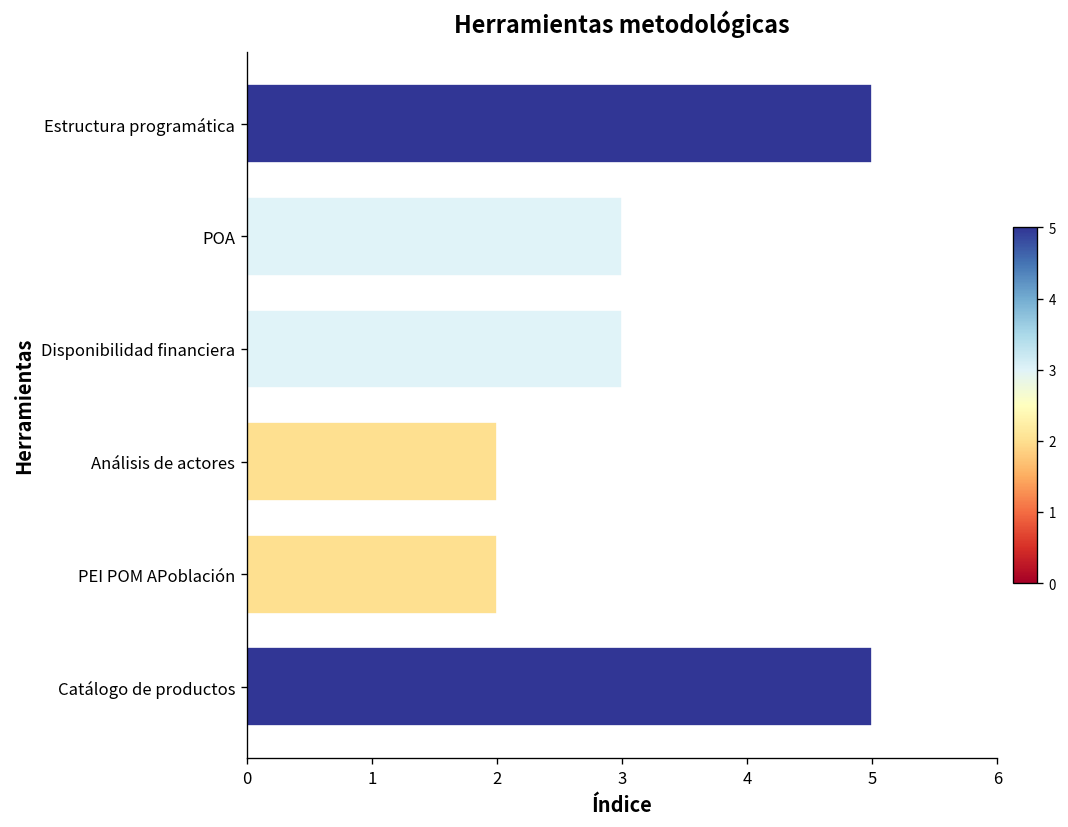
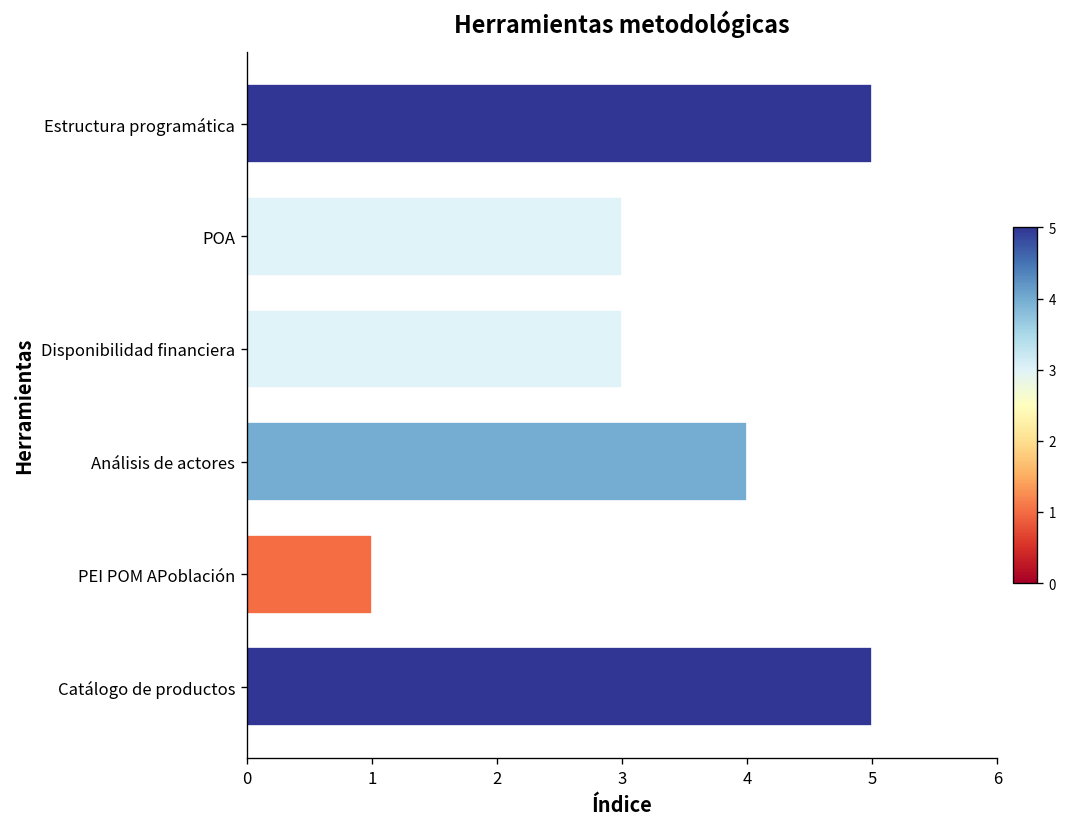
  {
    "Estructura programática": 5,
    "POA": 3,
    "Disponibilidad financiera": 3,
-   "Análisis de actores": 2,
-   "PEI POM APoblación": 2,
+   "Análisis de actores": 4,
+   "PEI POM APoblación": 1,
    "Catálogo de productos": 5
  }
